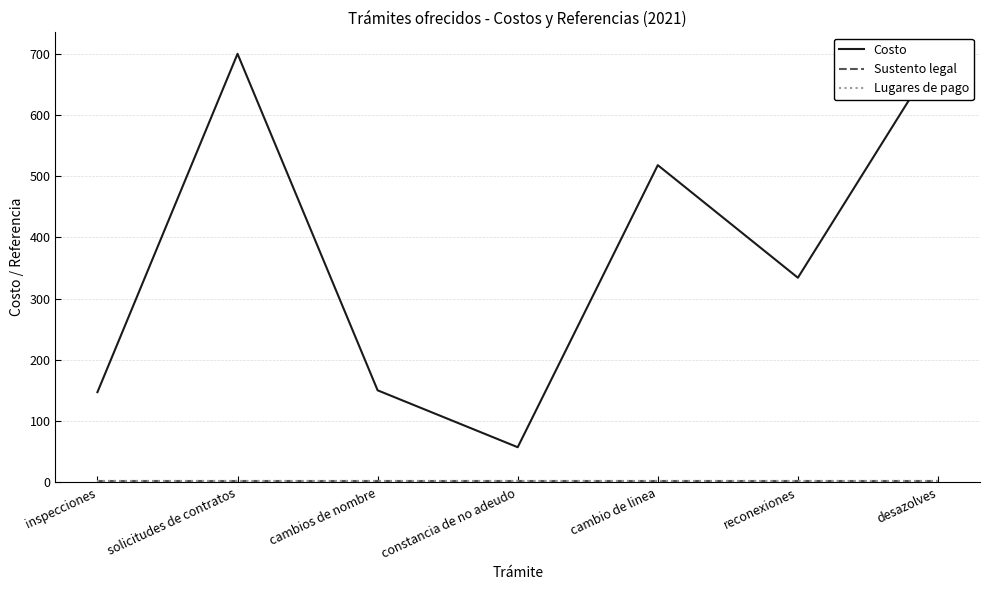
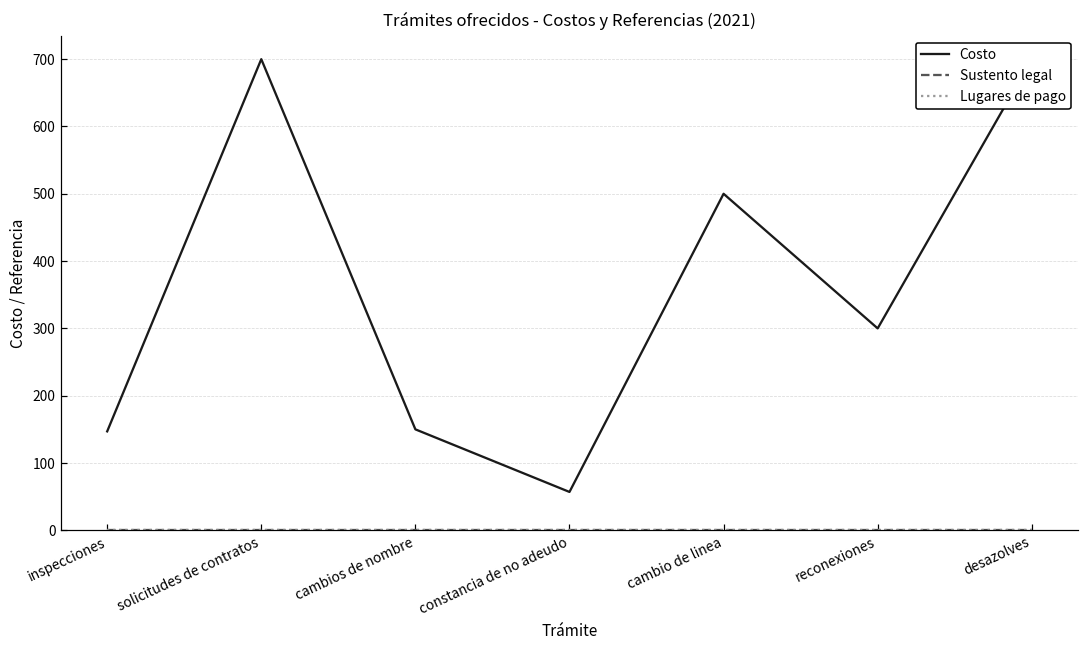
  {
    "Costo": {
      "inspecciones": 150,
      "solicitudes de contratos": 700,
      "cambios de nombre": 150,
      "constancia de no adeudo": 60,
-     "cambio de linea": 520,
-     "reconexiones": 330
+     "cambio de linea": 500,
+     "reconexiones": 300
    },
    "Lugares de pago": {
      "inspecciones": 0,
      "solicitudes de contratos": 0,
      "cambios de nombre": 0,
      "constancia de no adeudo": 0,
      "cambio de linea": 0,
      "reconexiones": 0,
      "desazolves": 0
    }
  }
